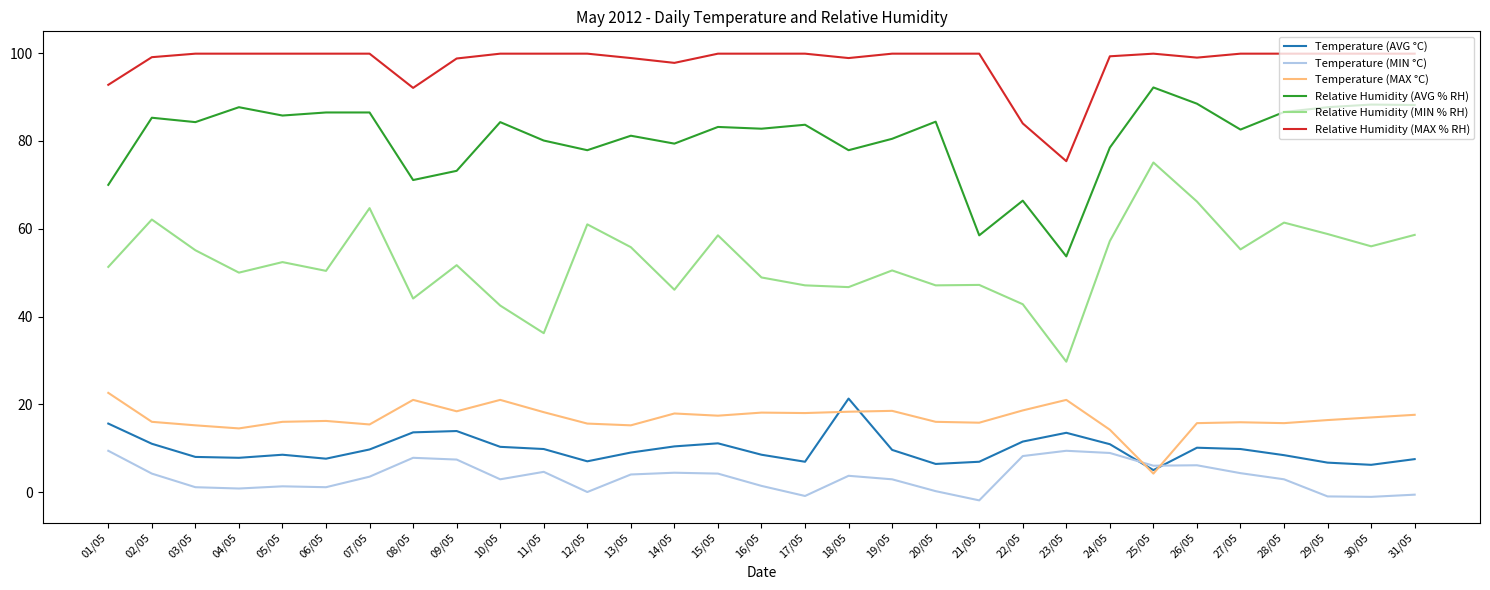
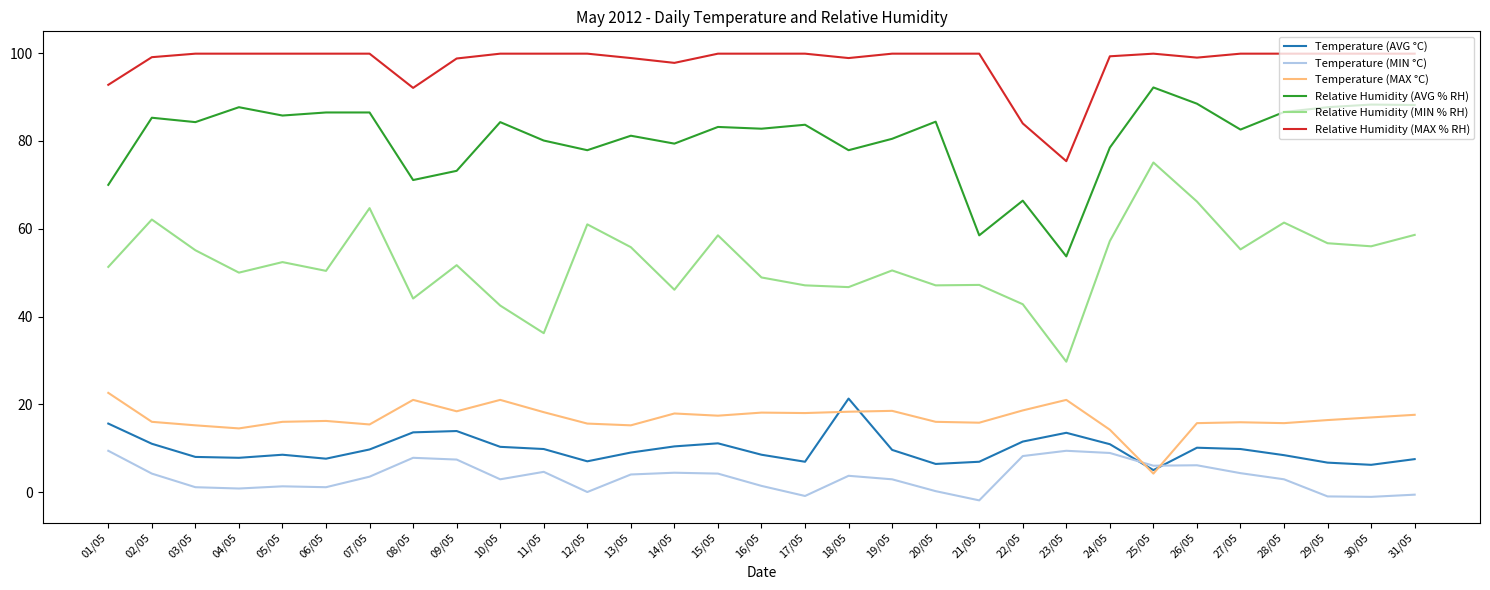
  {
    "Temperature (AVG °C)": {
      "01/05": 16,
      "02/05": 11,
      "03/05": 8,
      "04/05": 8,
      "05/05": 9,
      "06/05": 8,
      "07/05": 10,
      "08/05": 14,
      "09/05": 14,
      "10/05": 10,
      "11/05": 10,
      "12/05": 7,
      "13/05": 9,
      "14/05": 10,
      "15/05": 11,
      "16/05": 9,
      "17/05": 7,
      "18/05": 21,
      "19/05": 10,
      "20/05": 6,
      "21/05": 7,
      "22/05": 12,
      "23/05": 14,
      "24/05": 11,
      "25/05": 5,
      "26/05": 10,
      "27/05": 10,
      "28/05": 8,
      "29/05": 7,
      "30/05": 6,
      "31/05": 8
    },
    "Temperature (MIN °C)": {
      "01/05": 9,
      "02/05": 4,
      "03/05": 1,
      "04/05": 1,
      "05/05": 1,
      "06/05": 1,
      "07/05": 4,
      "08/05": 8,
      "09/05": 7,
      "10/05": 3,
      "11/05": 5,
      "12/05": 0,
      "13/05": 4,
      "14/05": 4,
      "15/05": 4,
      "16/05": 1,
      "17/05": -1,
      "18/05": 4,
      "19/05": 3,
      "20/05": 0,
      "21/05": -2,
      "22/05": 8,
      "23/05": 9,
      "24/05": 9,
      "25/05": 6,
      "26/05": 6,
      "27/05": 4,
      "28/05": 3,
      "29/05": -1,
      "30/05": -1,
      "31/05": -1
    },
    "Temperature (MAX °C)": {
      "01/05": 23,
      "02/05": 16,
      "03/05": 15,
      "04/05": 15,
      "05/05": 16,
      "06/05": 16,
      "07/05": 15,
      "08/05": 21,
      "09/05": 18,
      "10/05": 21,
      "11/05": 18,
      "12/05": 16,
      "13/05": 15,
      "14/05": 18,
      "15/05": 17,
      "16/05": 18,
      "17/05": 18,
      "18/05": 18,
      "19/05": 19,
      "20/05": 16,
      "21/05": 16,
      "22/05": 19,
      "23/05": 21,
      "24/05": 14,
      "25/05": 4,
      "26/05": 16,
      "27/05": 16,
      "28/05": 16,
      "29/05": 16,
      "30/05": 17,
      "31/05": 18
    },
    "Relative Humidity (AVG % RH)": {
      "01/05": 70,
      "02/05": 85,
      "03/05": 84,
      "04/05": 88,
      "05/05": 86,
      "06/05": 87,
      "07/05": 87,
      "08/05": 71,
      "09/05": 73,
      "10/05": 84,
      "11/05": 80,
      "12/05": 78,
      "13/05": 81,
      "14/05": 79,
      "15/05": 83,
      "16/05": 83,
      "17/05": 84,
      "18/05": 78,
      "19/05": 81,
      "20/05": 84,
      "21/05": 59,
      "22/05": 66,
      "23/05": 54,
      "24/05": 79,
      "25/05": 92,
      "26/05": 89,
      "27/05": 83
    },
    "Relative Humidity (MIN % RH)": {
      "01/05": 51,
      "02/05": 62,
      "03/05": 55,
      "04/05": 50,
      "05/05": 52,
      "06/05": 50,
      "07/05": 65,
      "08/05": 44,
      "09/05": 52,
      "10/05": 43,
      "11/05": 36,
      "12/05": 61,
      "13/05": 56,
      "14/05": 46,
      "15/05": 59,
      "16/05": 49,
      "17/05": 47,
      "18/05": 47,
      "19/05": 51,
      "20/05": 47,
      "21/05": 47,
      "22/05": 43,
      "23/05": 30,
      "24/05": 57,
      "25/05": 75,
      "26/05": 66,
      "27/05": 55,
      "28/05": 61,
-     "29/05": 59,
+     "29/05": 57,
      "30/05": 56,
      "31/05": 59
    },
    "Relative Humidity (MAX % RH)": {
      "01/05": 93,
      "02/05": 99,
      "03/05": 100,
      "04/05": 100,
      "05/05": 100,
      "06/05": 100,
      "07/05": 100,
      "08/05": 92,
      "09/05": 99,
      "10/05": 100,
      "11/05": 100,
      "12/05": 100,
      "13/05": 99,
      "14/05": 98,
      "15/05": 100,
      "16/05": 100,
      "17/05": 100,
      "18/05": 99,
      "19/05": 100,
      "20/05": 100,
      "21/05": 100,
      "22/05": 84,
      "23/05": 75,
      "24/05": 99,
      "25/05": 100,
      "26/05": 99,
      "27/05": 100
    }
  }
